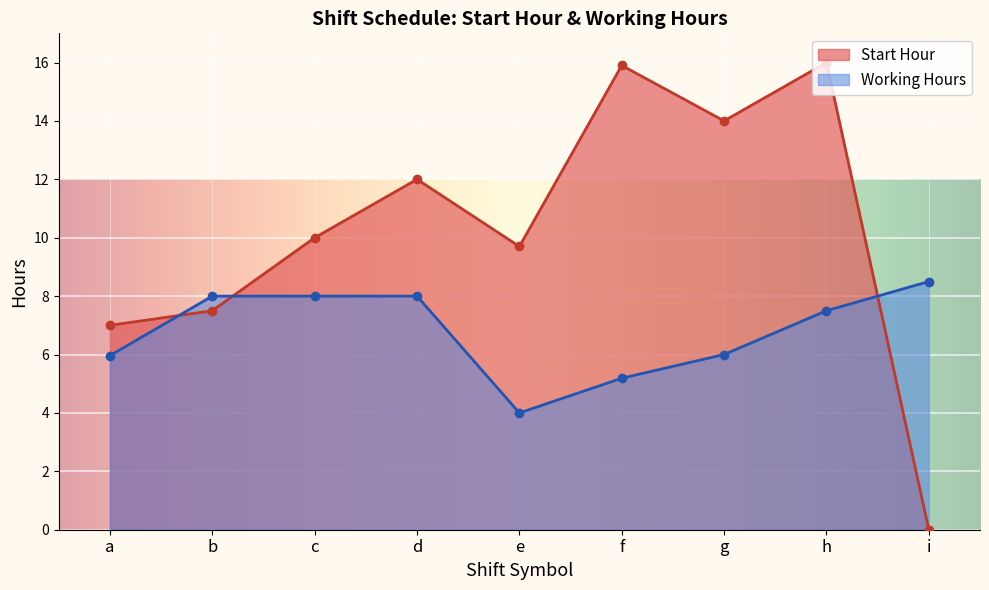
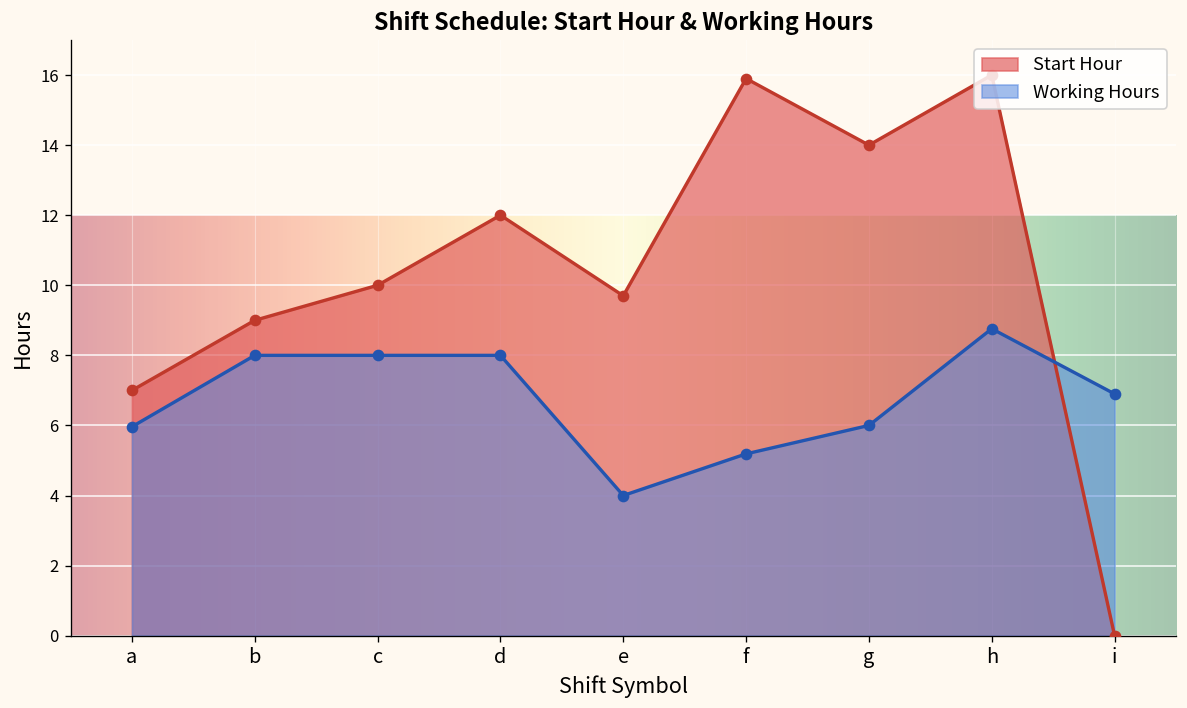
  {
    "Start Hour": {
      "a": 7.0,
-     "b": 7.5,
+     "b": 9.0,
      "c": 10.0,
      "d": 12.0,
      "e": 9.7,
      "f": 15.9,
      "g": 14.0,
      "i": 0.0
    },
    "Working Hours": {
      "a": 6.0,
      "b": 8.0,
      "c": 8.0,
      "d": 8.0,
      "e": 4.0,
      "f": 5.2,
      "g": 6.0,
-     "h": 7.5,
-     "i": 8.5
+     "h": 8.8,
+     "i": 6.9
    }
  }
